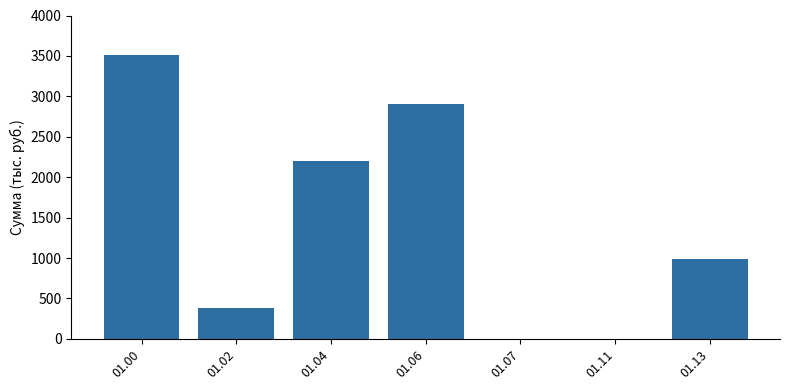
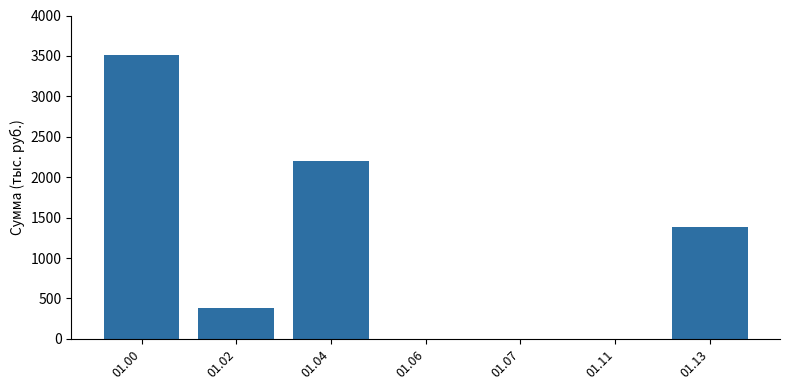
  {
    "01.00": 3500,
    "01.02": 400,
    "01.04": 2200,
-   "01.06": 2900,
+   "01.06": 0,
    "01.07": 0,
-   "01.13": 1000
+   "01.13": 1400
  }
